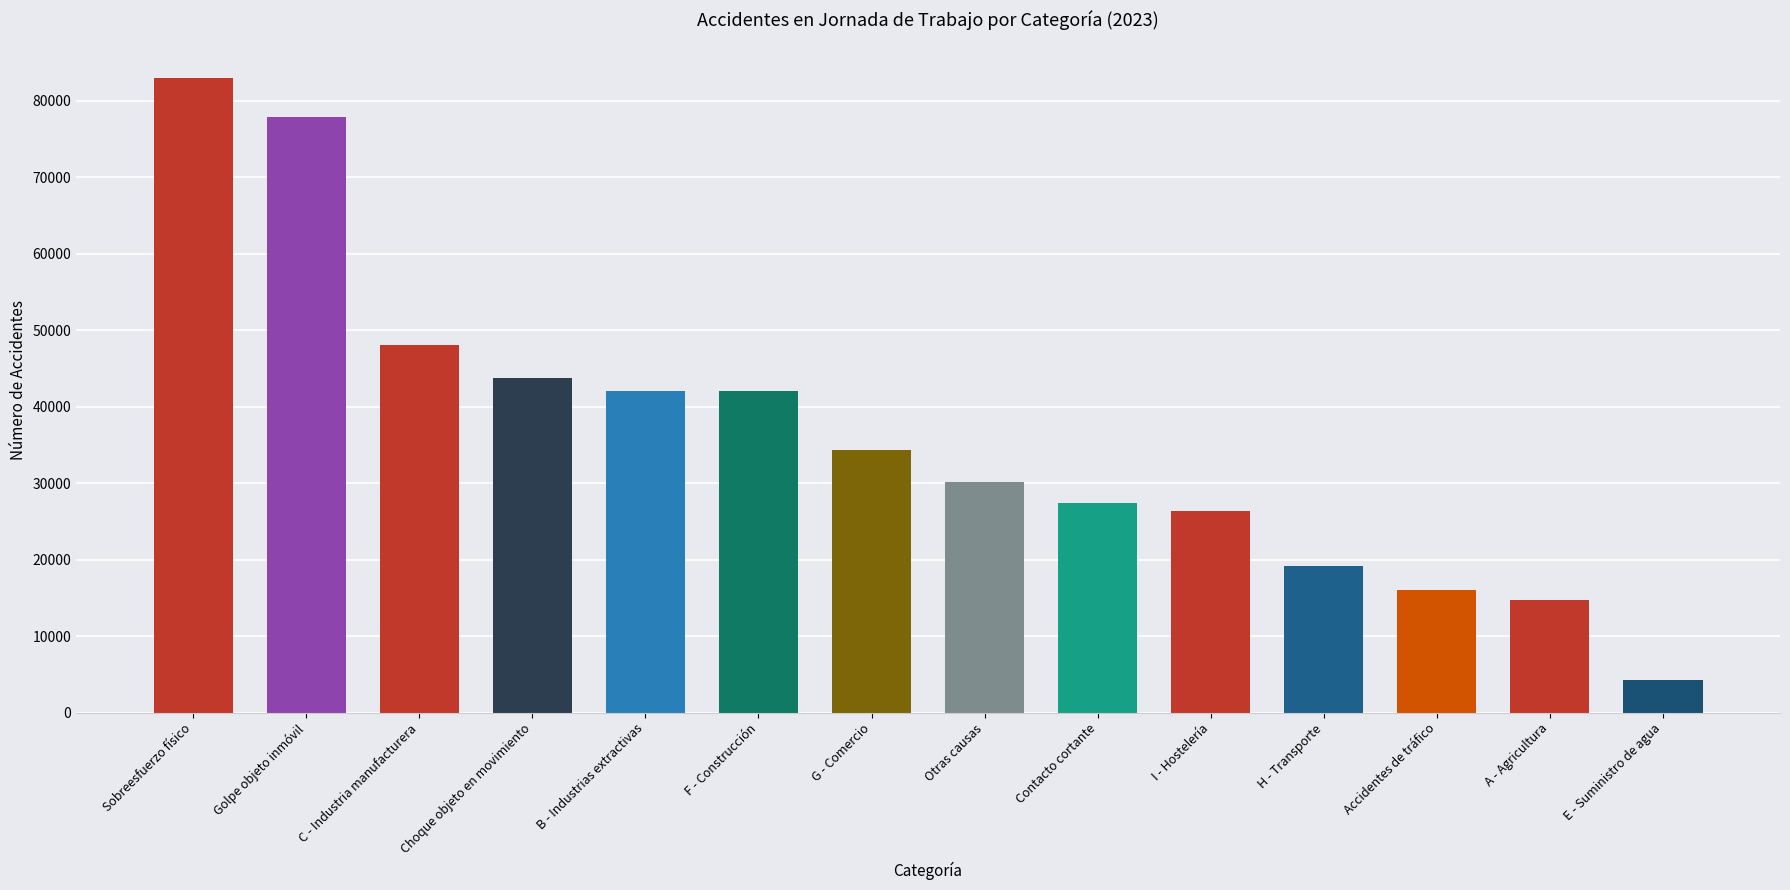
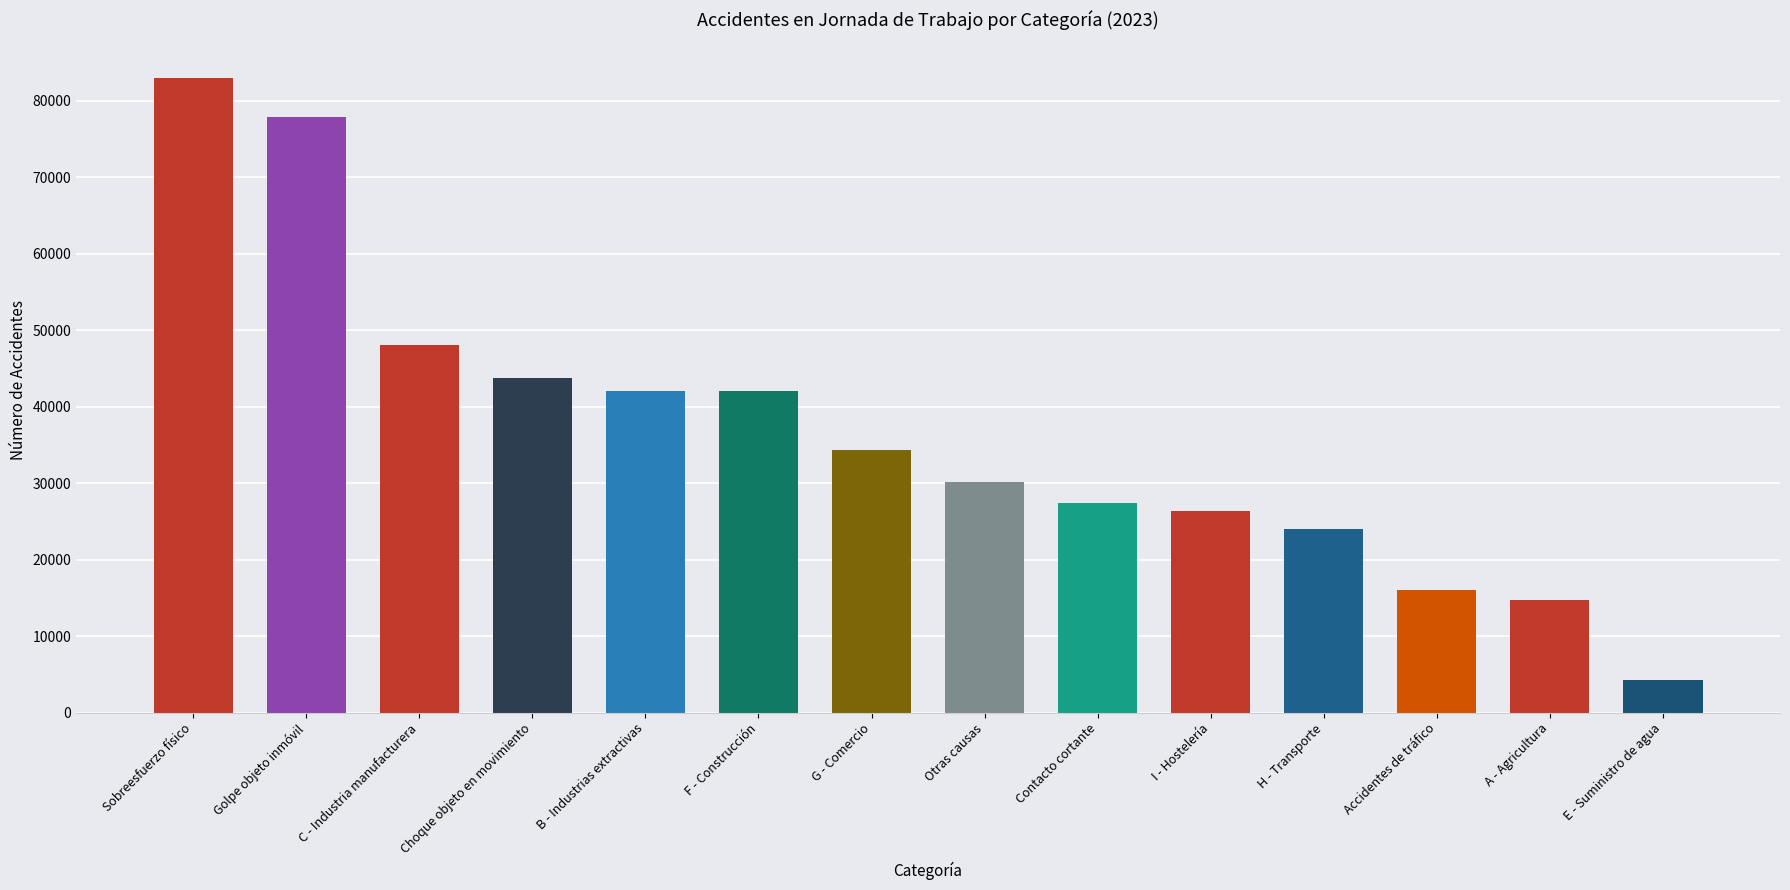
  {
    "Sobreesfuerzo físico": 83000,
    "Golpe objeto inmóvil": 78000,
    "C - Industria manufacturera": 48000,
    "Choque objeto en movimiento": 44000,
    "B - Industrias extractivas": 42000,
    "F - Construcción": 42000,
    "G - Comercio": 34000,
    "Otras causas": 30000,
    "Contacto cortante": 27000,
    "I - Hostelería": 26000,
-   "H - Transporte": 19000,
+   "H - Transporte": 24000,
    "Accidentes de tráfico": 16000,
    "A - Agricultura": 15000,
    "E - Suministro de agua": 4000
  }
